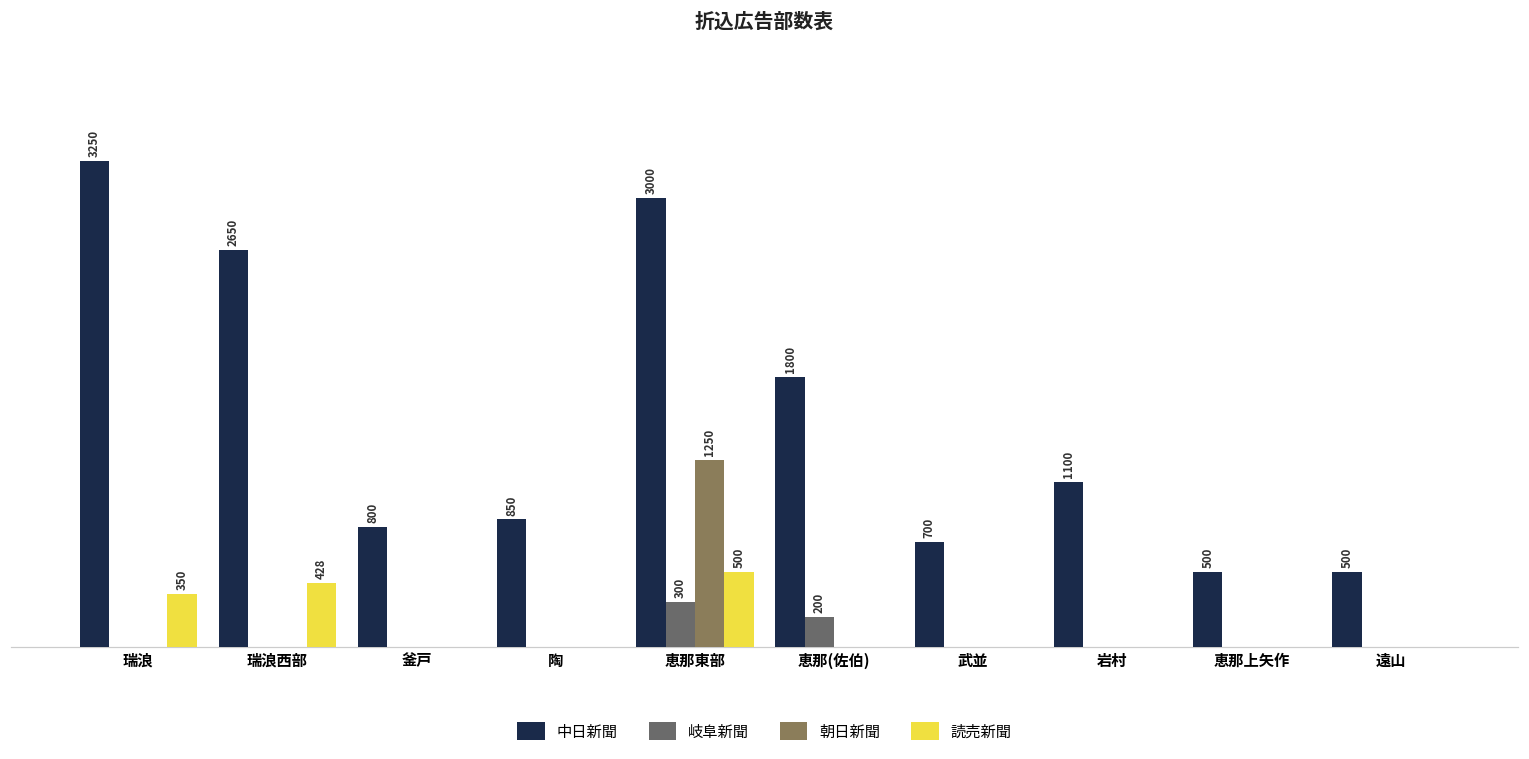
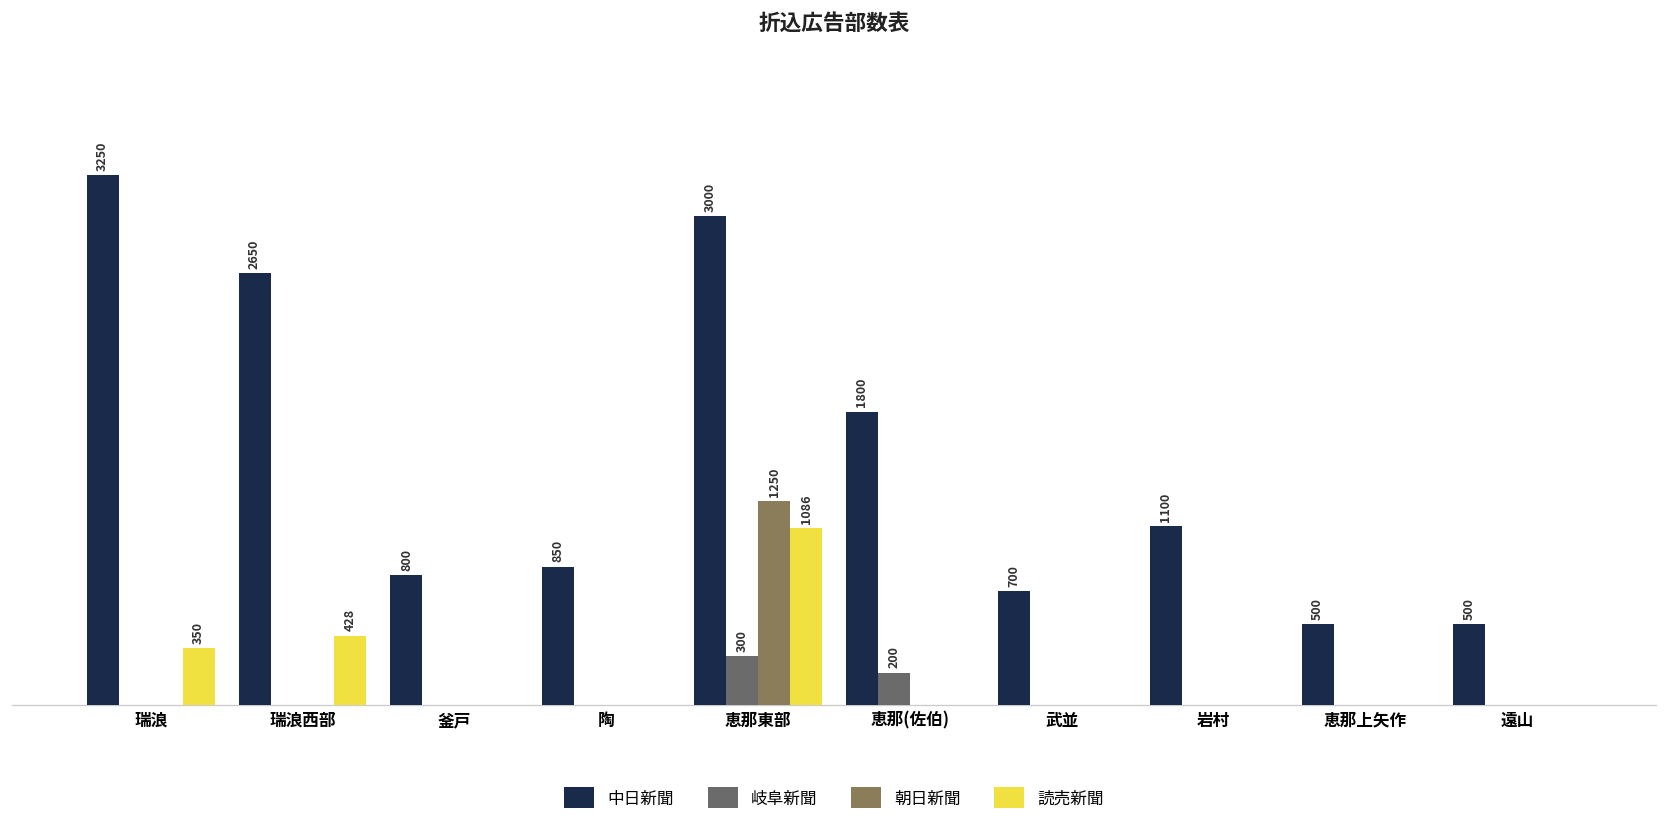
  {
    "中日新聞": {
      "瑞浪": 3250,
      "瑞浪西部": 2650,
      "釜戸": 800,
      "陶": 850,
      "恵那東部": 3000,
      "恵那(佐伯)": 1800,
      "武並": 700,
      "岩村": 1100,
      "恵那上矢作": 500,
      "遠山": 500
    },
    "読売新聞": {
      "瑞浪": 350,
      "瑞浪西部": 428,
-     "恵那東部": 500
+     "恵那東部": 1086
    }
  }
